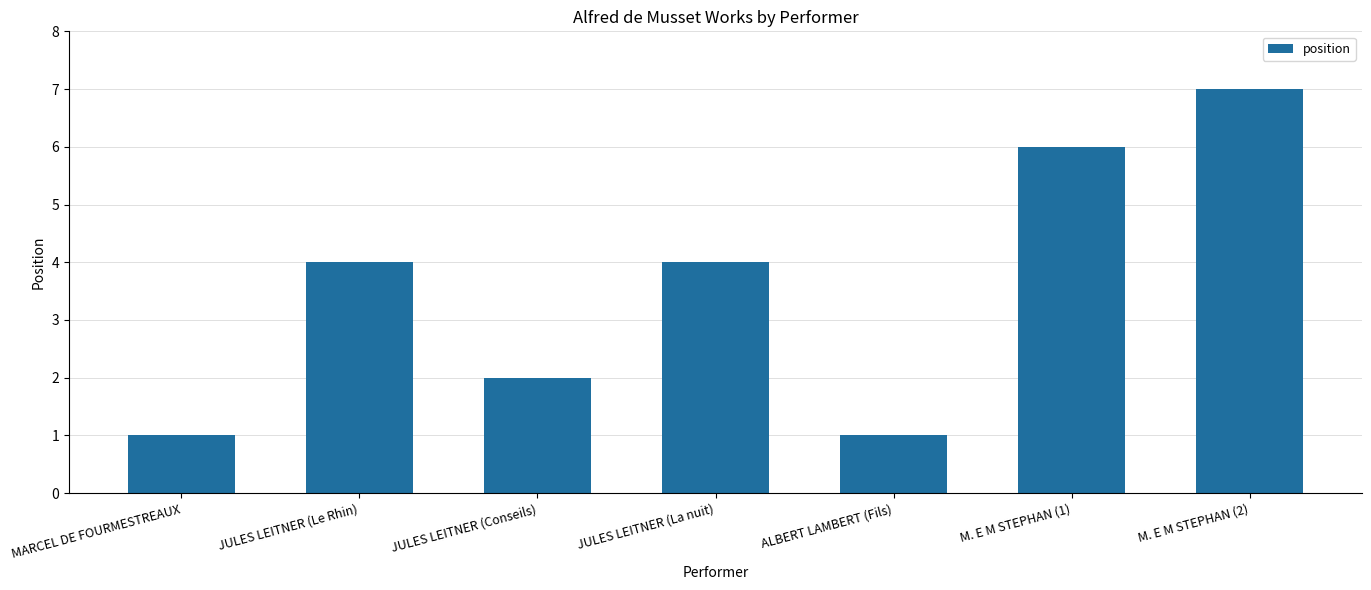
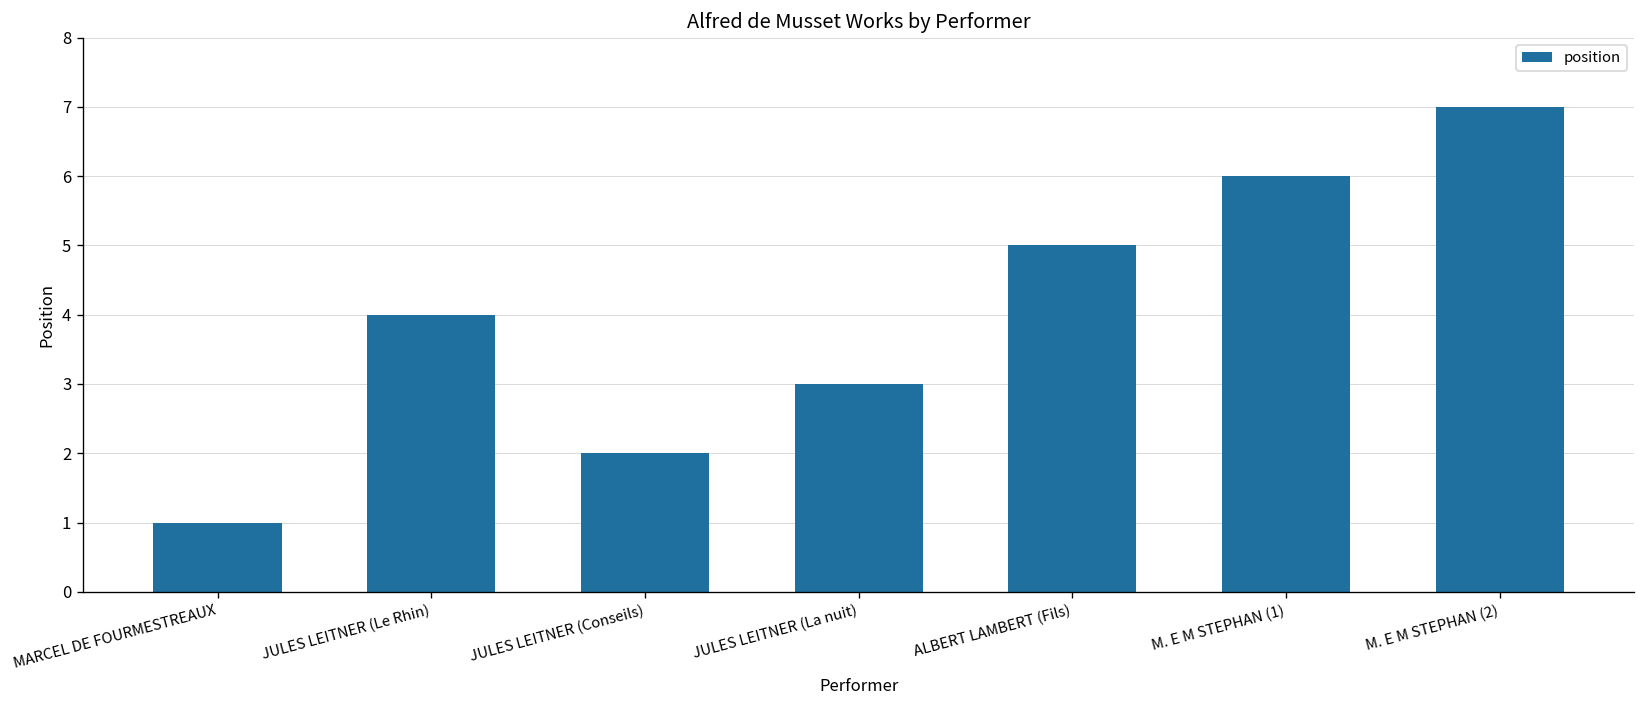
  {
    "MARCEL DE FOURMESTREAUX": 1,
    "JULES LEITNER (Le Rhin)": 4,
    "JULES LEITNER (Conseils)": 2,
-   "JULES LEITNER (La nuit)": 4,
-   "ALBERT LAMBERT (Fils)": 1,
+   "JULES LEITNER (La nuit)": 3,
+   "ALBERT LAMBERT (Fils)": 5,
    "M. E M STEPHAN (1)": 6,
    "M. E M STEPHAN (2)": 7
  }
